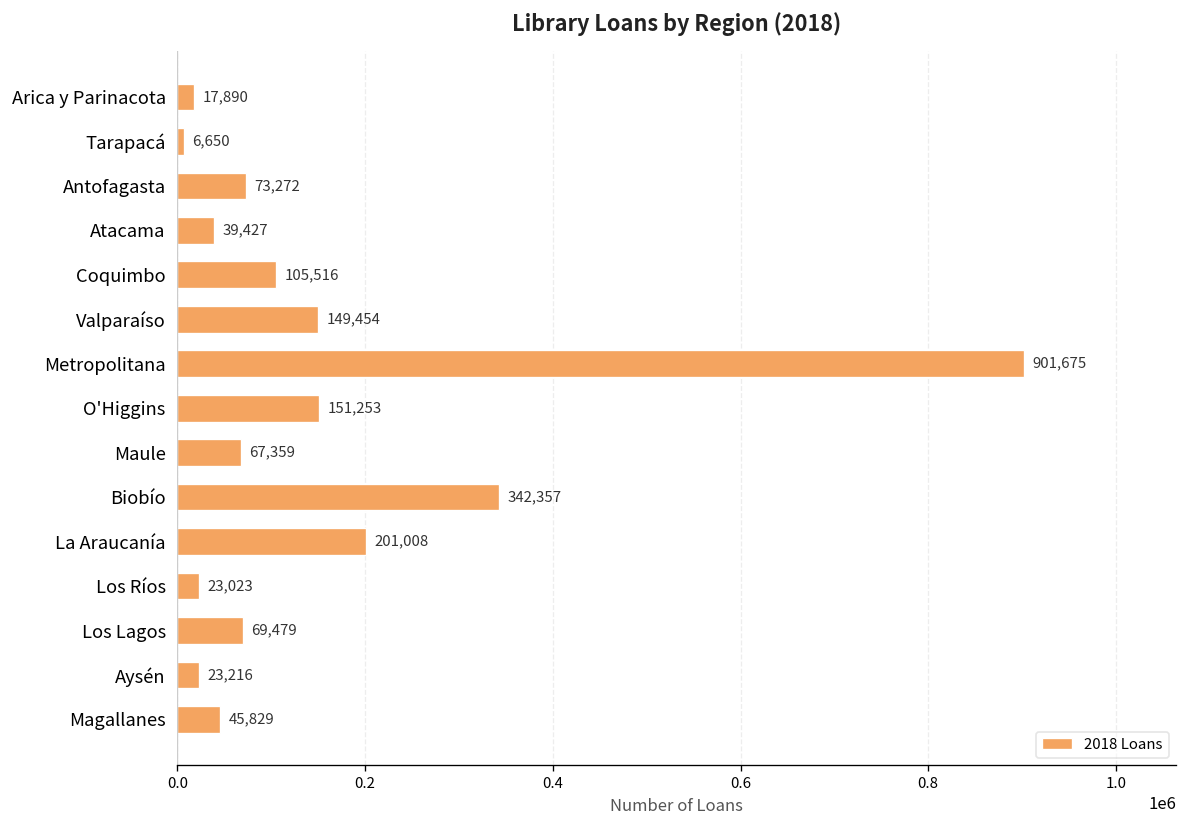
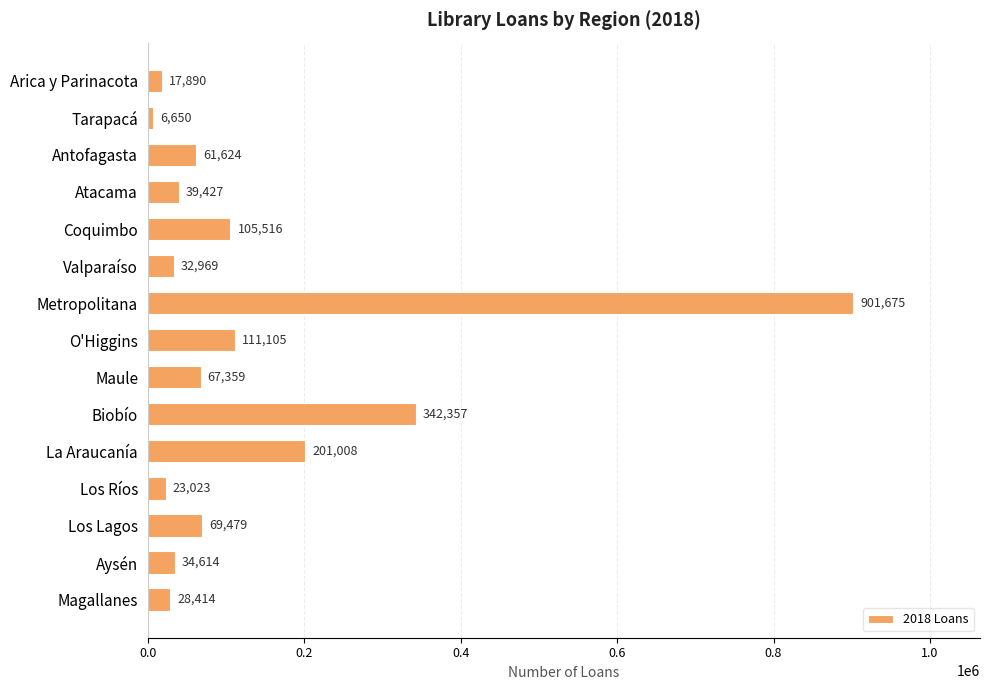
  {
    "Arica y Parinacota": "17,890",
    "Tarapacá": "6,650",
-   "Antofagasta": "73,272",
+   "Antofagasta": "61,624",
    "Atacama": "39,427",
    "Coquimbo": "105,516",
-   "Valparaíso": "149,454",
+   "Valparaíso": "32,969",
    "Metropolitana": "901,675",
-   "O'Higgins": "151,253",
+   "O'Higgins": "111,105",
    "Maule": "67,359",
    "Biobío": "342,357",
    "La Araucanía": "201,008",
    "Los Ríos": "23,023",
    "Los Lagos": "69,479",
-   "Aysén": "23,216",
-   "Magallanes": "45,829"
+   "Aysén": "34,614",
+   "Magallanes": "28,414"
  }
